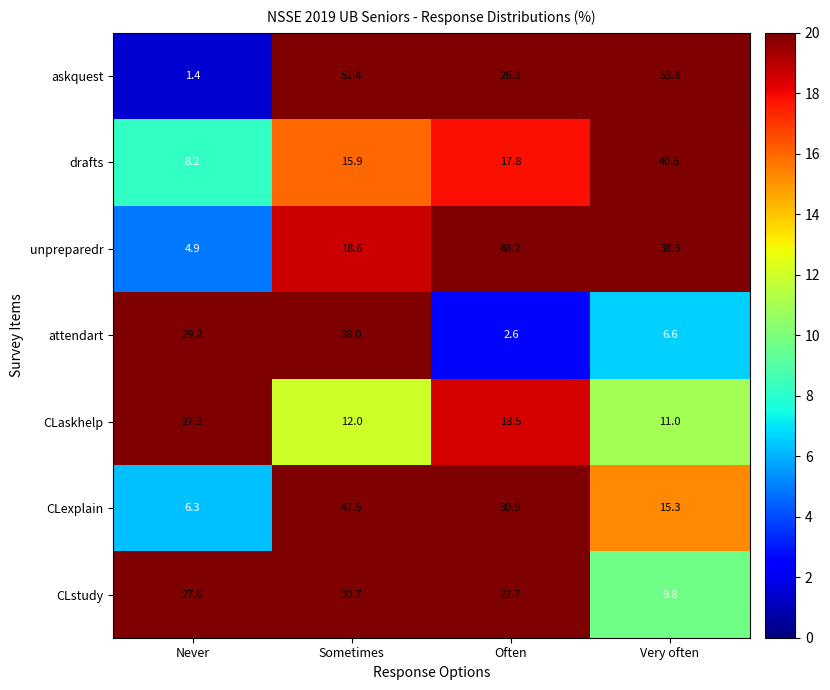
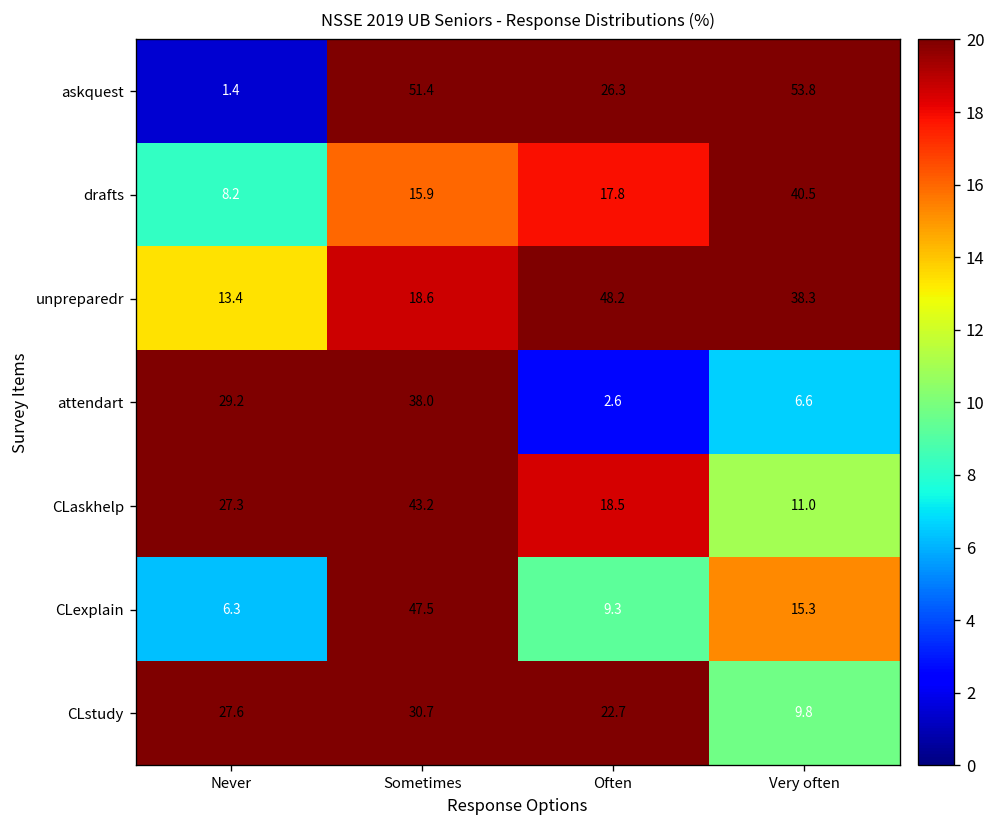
  {
    "askquest": {
      "Never": 1.4,
      "Sometimes": 51.4,
      "Often": 26.3,
      "Very often": 53.8
    },
    "drafts": {
      "Never": 8.2,
      "Sometimes": 15.9,
      "Often": 17.8,
      "Very often": 40.5
    },
    "unpreparedr": {
-     "Never": 4.9,
+     "Never": 13.4,
      "Sometimes": 18.6,
      "Often": 48.2,
      "Very often": 38.3
    },
    "attendart": {
      "Never": 29.2,
      "Sometimes": 38.0,
      "Often": 2.6,
      "Very often": 6.6
    },
    "CLaskhelp": {
      "Never": 27.3,
-     "Sometimes": 12.0,
+     "Sometimes": 43.2,
      "Often": 18.5,
      "Very often": 11.0
    },
    "CLexplain": {
      "Never": 6.3,
      "Sometimes": 47.5,
-     "Often": 30.9,
+     "Often": 9.3,
      "Very often": 15.3
    },
    "CLstudy": {
      "Never": 27.6,
      "Sometimes": 30.7,
      "Often": 22.7,
      "Very often": 9.8
    }
  }
